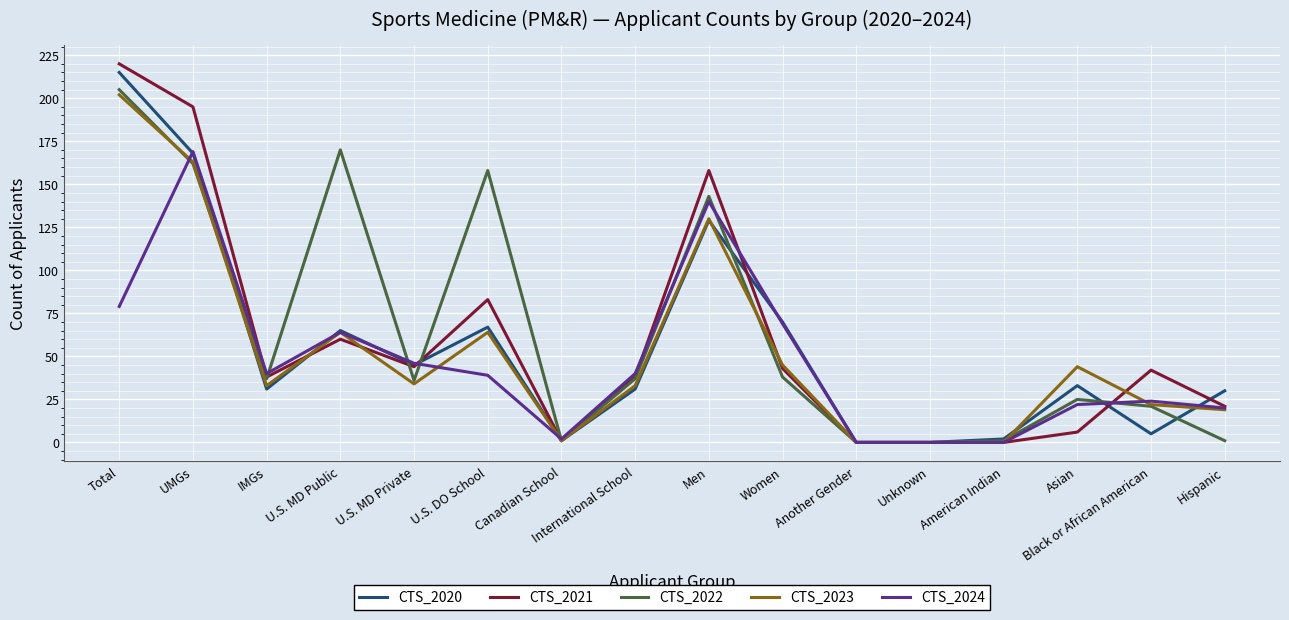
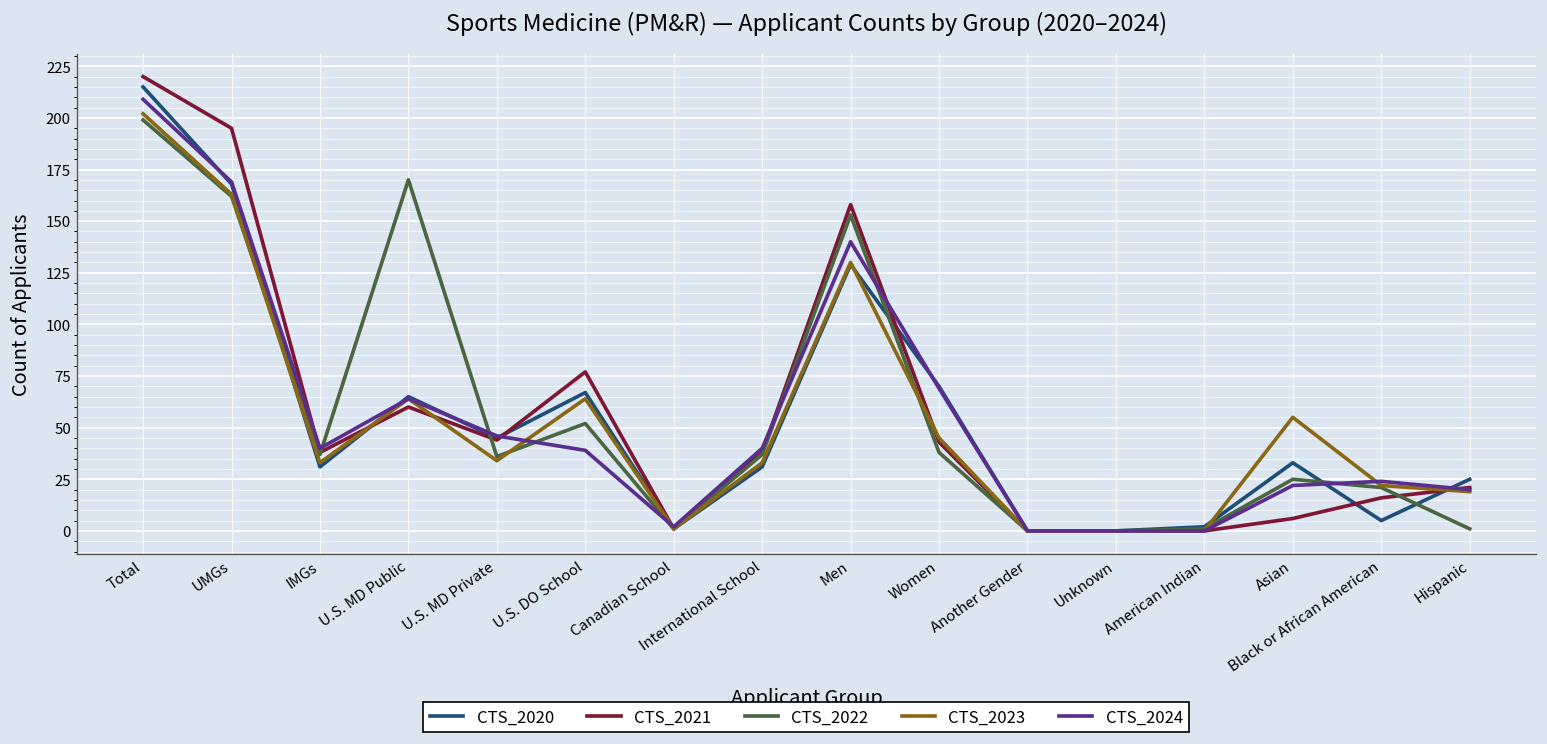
  {
    "CTS_2020": {
      "Total": 215,
      "IMGs": 31,
      "U.S. DO School": 67,
      "International School": 31,
      "Asian": 33,
      "Black or African American": 5,
-     "Hispanic": 30
+     "Hispanic": 25
    },
    "CTS_2021": {
      "Total": 220,
      "UMGs": 195,
      "U.S. MD Public": 60,
-     "U.S. DO School": 83,
+     "U.S. DO School": 77,
      "Men": 158,
      "Women": 43,
      "Asian": 6,
-     "Black or African American": 42
+     "Black or African American": 16
    },
    "CTS_2022": {
-     "Total": 205,
+     "Total": 199,
      "U.S. MD Public": 170,
      "U.S. MD Private": 36,
-     "U.S. DO School": 158,
-     "Men": 143,
+     "U.S. DO School": 52,
+     "Men": 153,
      "Women": 38,
      "Asian": 25,
      "Hispanic": 1
    },
    "CTS_2023": {
      "Total": 202,
      "IMGs": 33,
      "U.S. MD Private": 34,
      "U.S. DO School": 64,
      "International School": 33,
      "Women": 45,
-     "Asian": 44
+     "Asian": 55
    },
    "CTS_2024": {
-     "Total": 79,
+     "Total": 209,
      "IMGs": 40,
      "U.S. DO School": 39,
      "International School": 40,
      "Men": 140,
      "Asian": 22,
      "Black or African American": 24
    }
  }
